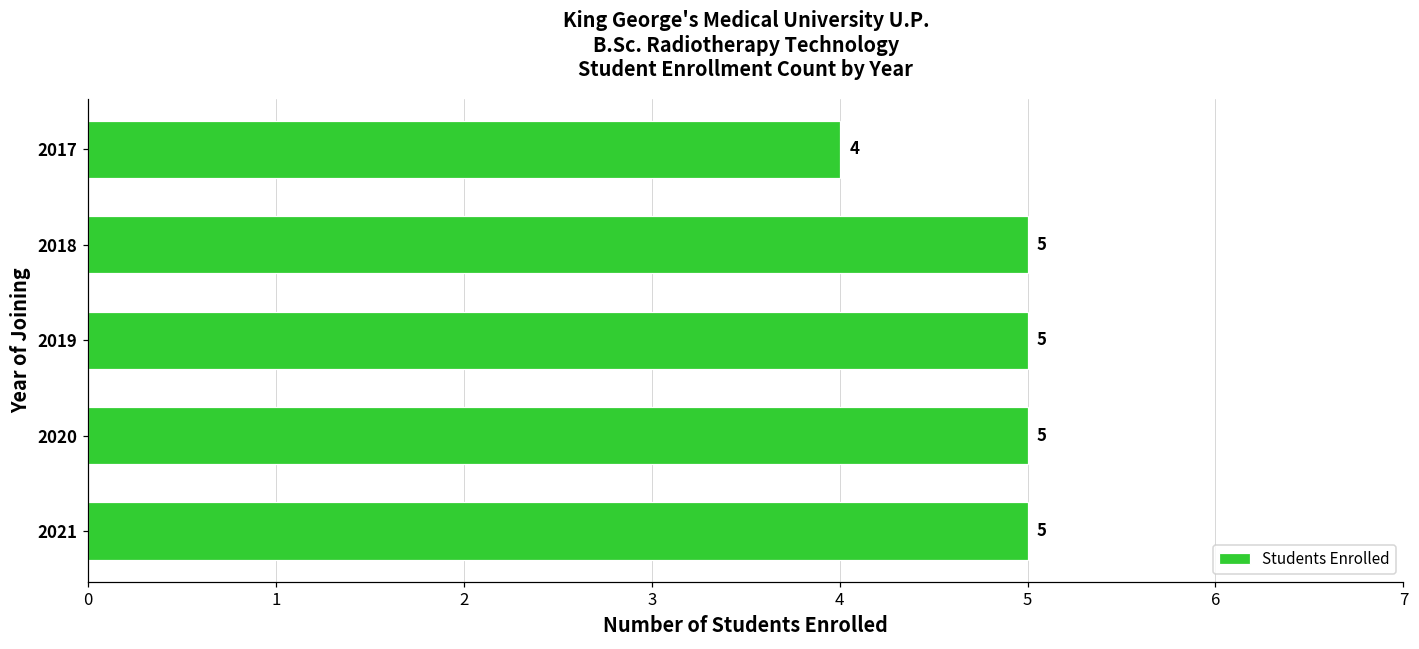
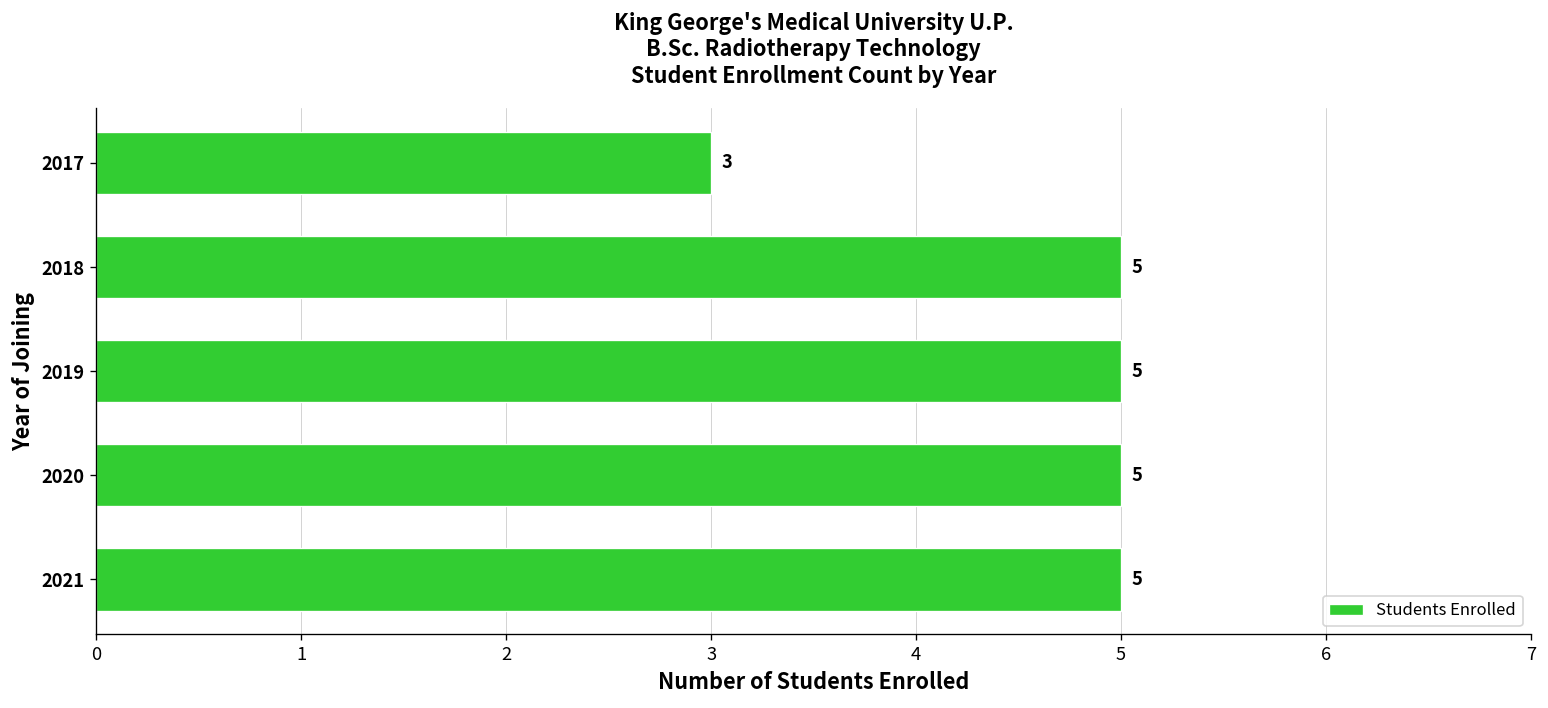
  {
-   "2017": 4,
+   "2017": 3,
    "2018": 5,
    "2019": 5,
    "2020": 5,
    "2021": 5
  }
